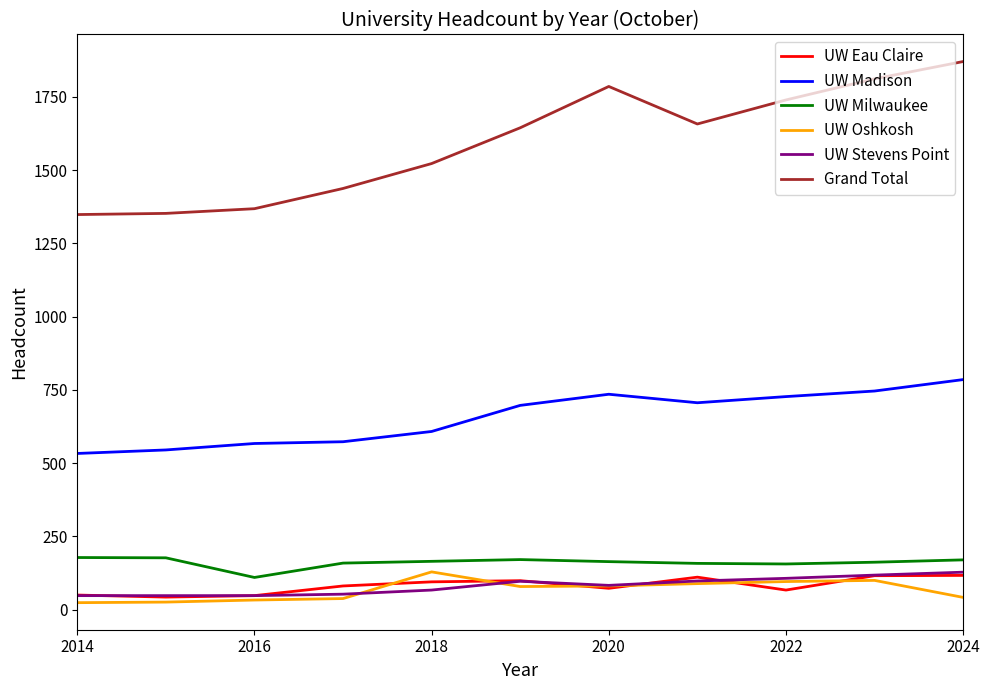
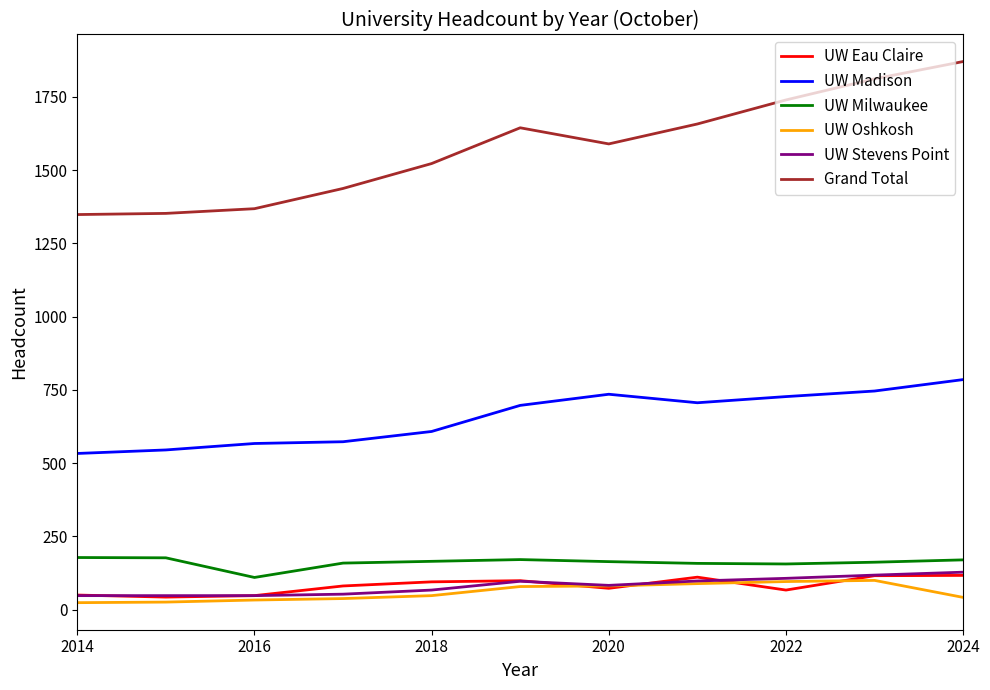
  {
    "UW Eau Claire": {
      "2018": 100,
      "2022": 70,
      "2024": 120
    },
    "UW Madison": {
      "2014": 530,
      "2016": 570,
      "2018": 610,
      "2020": 740,
      "2022": 730,
      "2024": 790
    },
    "UW Milwaukee": {
      "2014": 180,
      "2016": 110,
      "2018": 170,
      "2020": 160,
      "2022": 160,
      "2024": 170
    },
    "UW Oshkosh": {
      "2014": 20,
      "2016": 30,
-     "2018": 130,
+     "2018": 50,
      "2022": 100,
      "2024": 40
    },
    "UW Stevens Point": {
      "2018": 70,
      "2022": 110,
      "2024": 130
    },
    "Grand Total": {
      "2014": 1350,
      "2016": 1370,
      "2018": 1520,
-     "2020": 1790,
+     "2020": 1590,
      "2024": 1870
    }
  }
